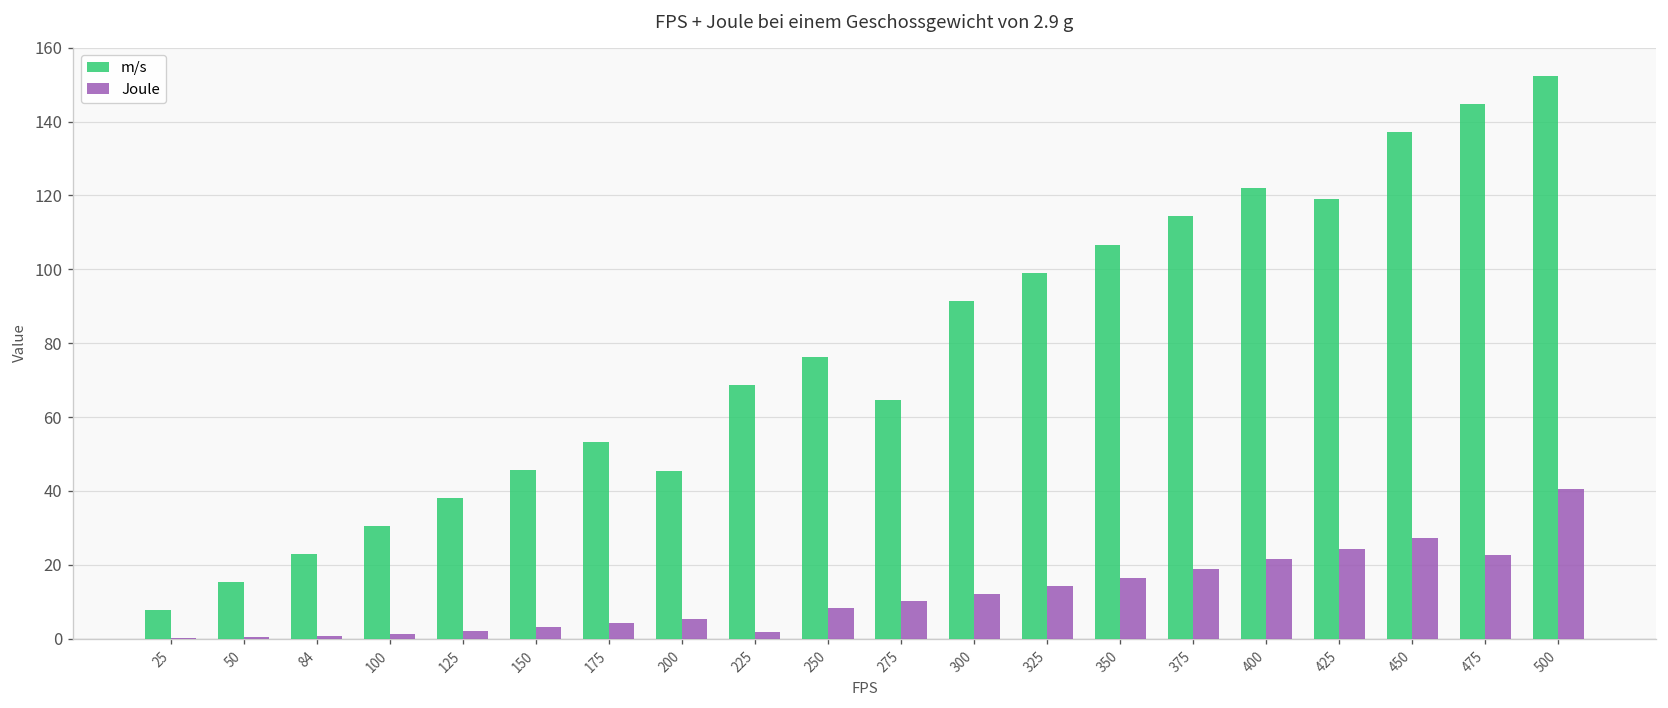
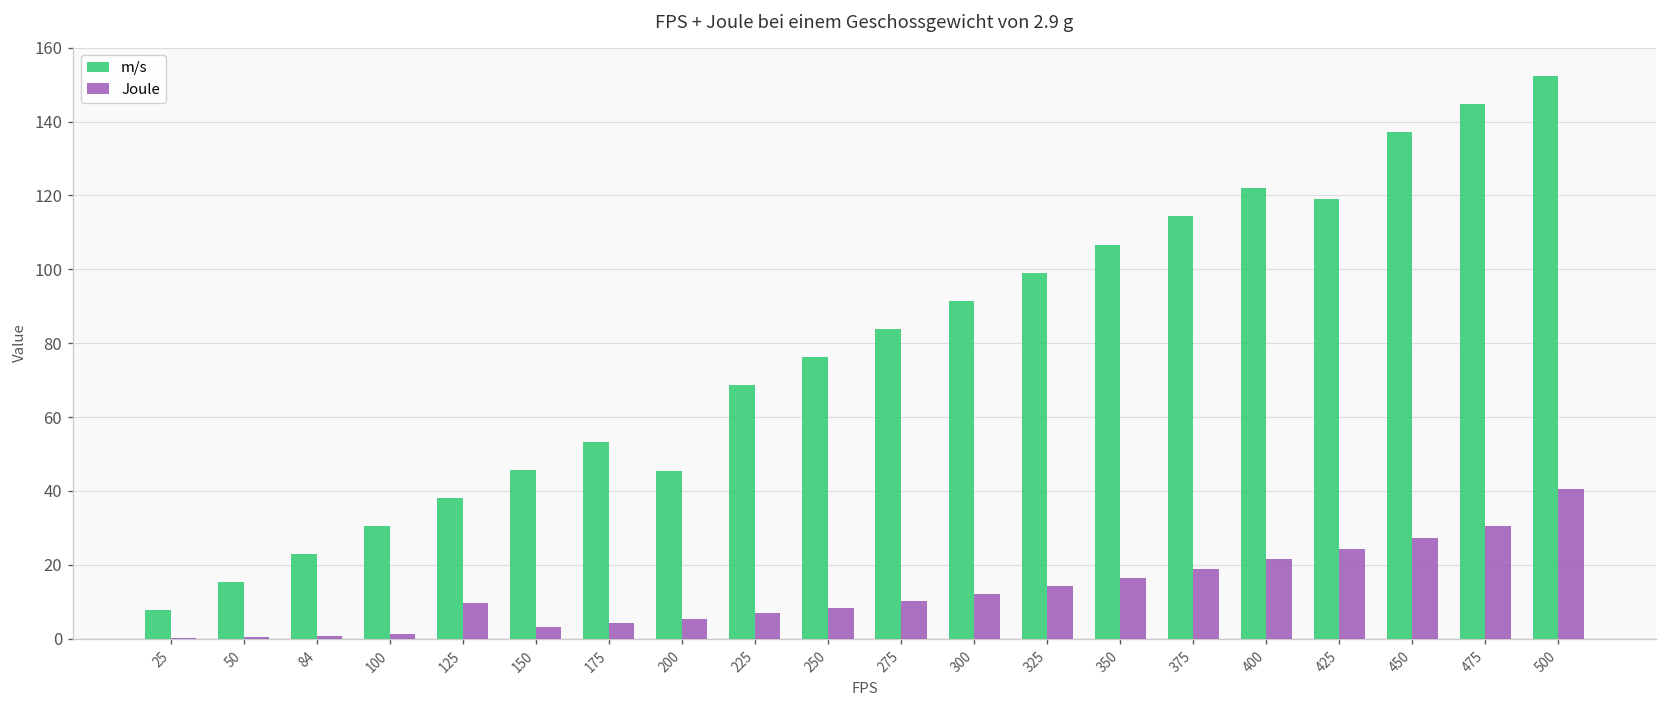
  {
    "m/s": {
      "25": 8,
      "50": 15,
      "84": 23,
      "100": 30,
      "125": 38,
      "150": 46,
      "175": 53,
      "200": 46,
      "225": 69,
      "250": 76,
-     "275": 64,
+     "275": 84,
      "300": 91,
      "325": 99,
      "350": 107,
      "375": 114,
      "400": 122,
      "425": 119,
      "450": 137,
      "475": 145,
      "500": 152
    },
    "Joule": {
      "100": 1,
-     "125": 2,
+     "125": 10,
      "150": 3,
      "175": 4,
      "200": 5,
-     "225": 2,
+     "225": 7,
      "250": 8,
      "275": 10,
      "300": 12,
      "325": 14,
      "350": 17,
      "375": 19,
      "400": 22,
      "425": 24,
      "450": 27,
-     "475": 23,
+     "475": 30,
      "500": 40
    }
  }
